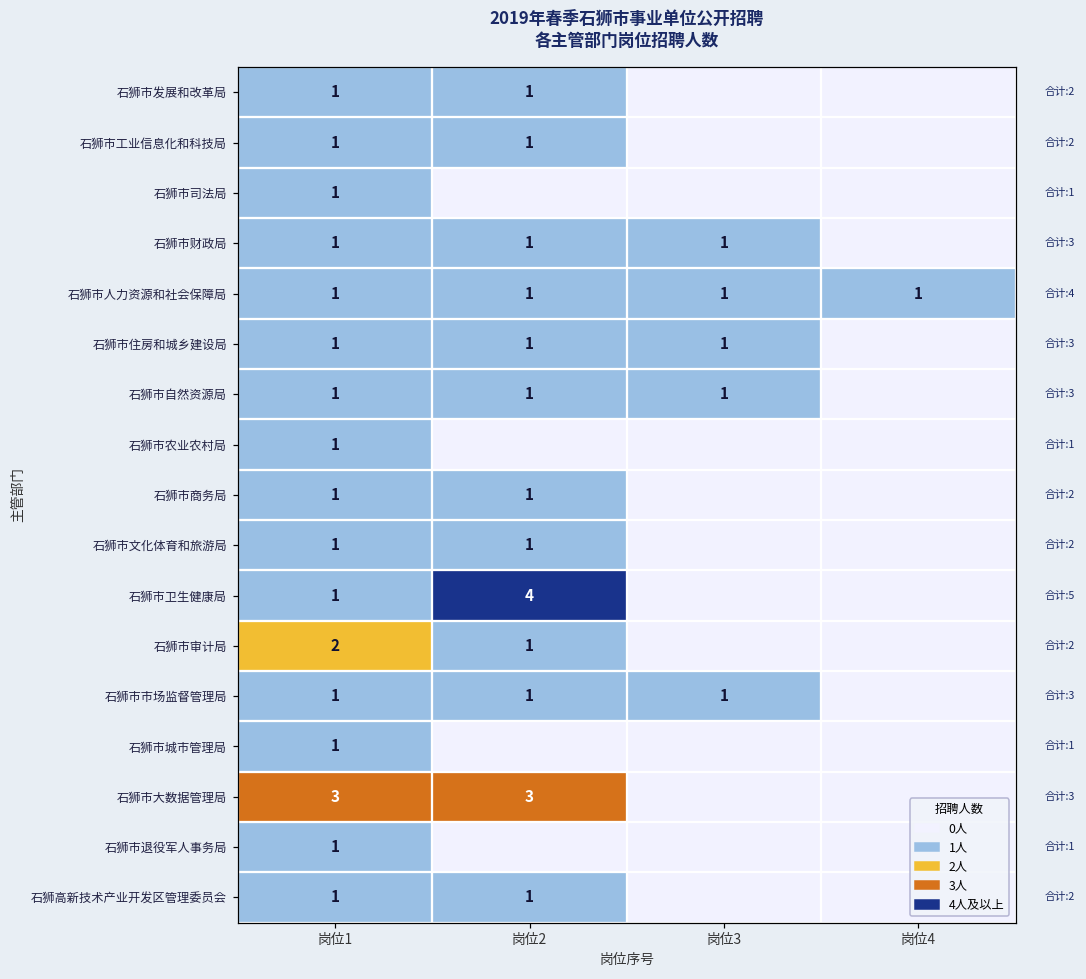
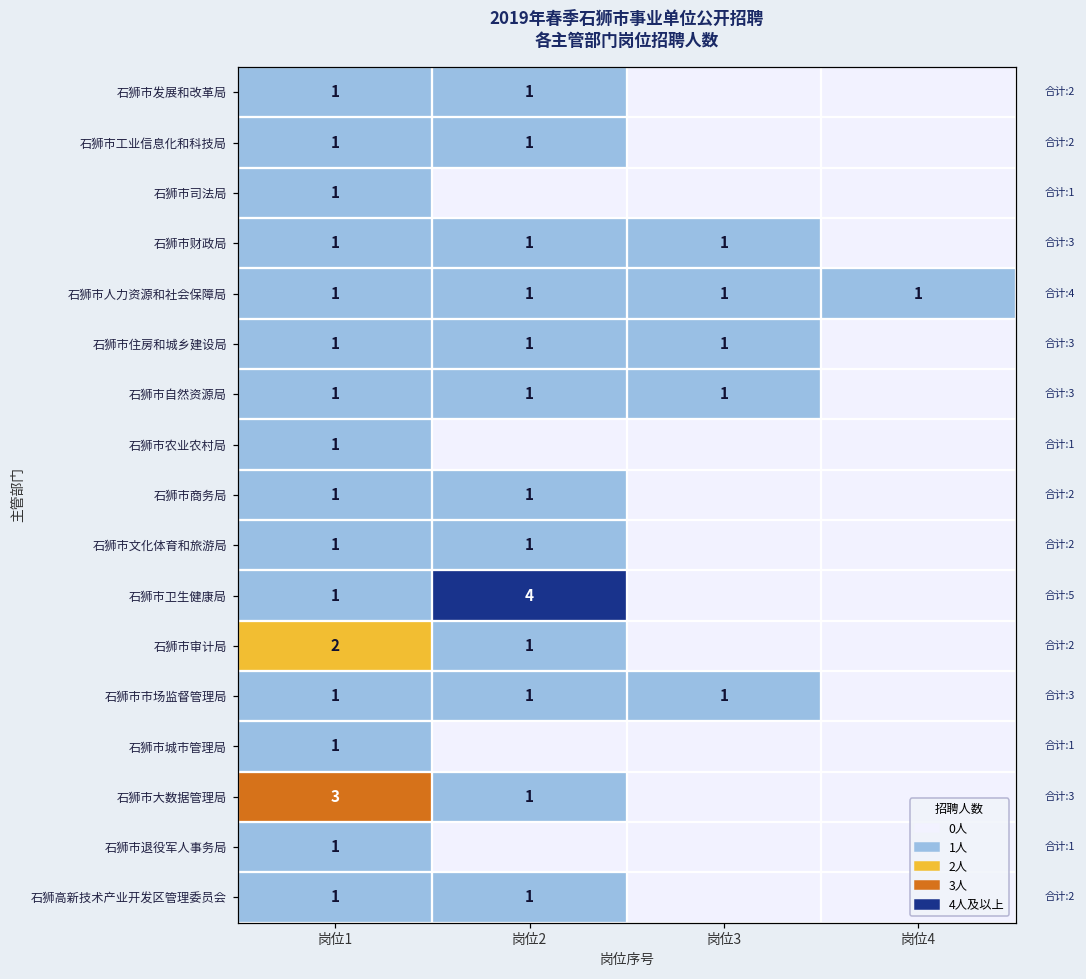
  {
    "石狮市发展和改革局": {
      "岗位1": 1,
      "岗位2": 1
    },
    "石狮市工业信息化和科技局": {
      "岗位1": 1,
      "岗位2": 1
    },
    "石狮市司法局": {
      "岗位1": 1
    },
    "石狮市财政局": {
      "岗位1": 1,
      "岗位2": 1,
      "岗位3": 1
    },
    "石狮市人力资源和社会保障局": {
      "岗位1": 1,
      "岗位2": 1,
      "岗位3": 1,
      "岗位4": 1
    },
    "石狮市住房和城乡建设局": {
      "岗位1": 1,
      "岗位2": 1,
      "岗位3": 1
    },
    "石狮市自然资源局": {
      "岗位1": 1,
      "岗位2": 1,
      "岗位3": 1
    },
    "石狮市农业农村局": {
      "岗位1": 1
    },
    "石狮市商务局": {
      "岗位1": 1,
      "岗位2": 1
    },
    "石狮市文化体育和旅游局": {
      "岗位1": 1,
      "岗位2": 1
    },
    "石狮市卫生健康局": {
      "岗位1": 1,
      "岗位2": 4
    },
    "石狮市审计局": {
      "岗位1": 2,
      "岗位2": 1
    },
    "石狮市市场监督管理局": {
      "岗位1": 1,
      "岗位2": 1,
      "岗位3": 1
    },
    "石狮市城市管理局": {
      "岗位1": 1
    },
    "石狮市大数据管理局": {
      "岗位1": 3,
-     "岗位2": 3
+     "岗位2": 1
    },
    "石狮市退役军人事务局": {
      "岗位1": 1
    },
    "石狮高新技术产业开发区管理委员会": {
      "岗位1": 1,
      "岗位2": 1
    }
  }
